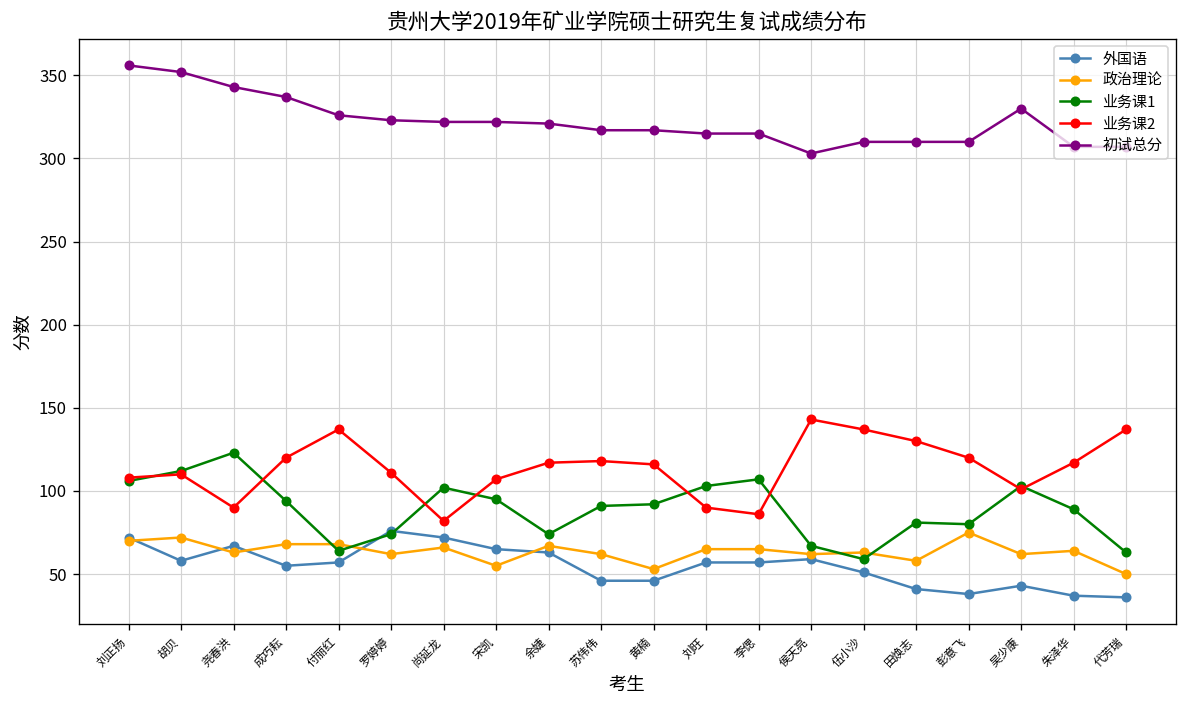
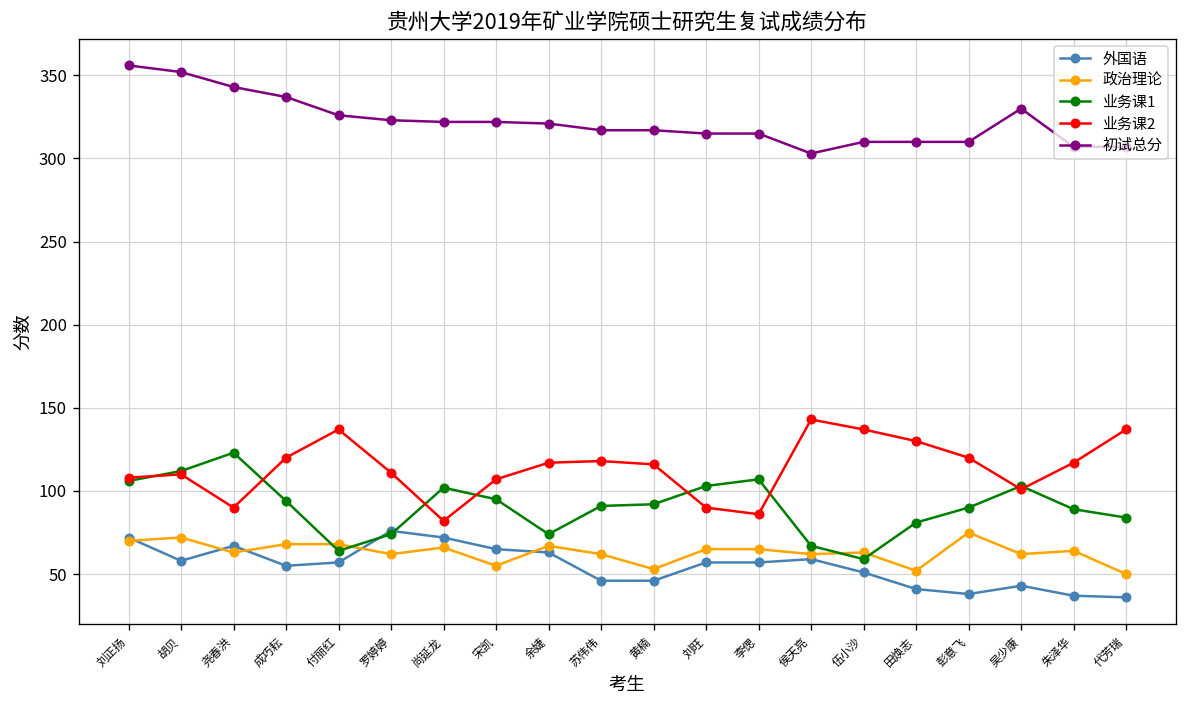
  {
    "外国语": {
      "刘正扬": 72,
      "胡贝": 58,
      "尧春洪": 67,
      "成巧耘": 55,
      "付丽红": 57,
      "罗婷婷": 76,
      "尚延龙": 72,
      "宋凯": 65,
      "余婕": 63,
      "苏伟伟": 46,
      "黄楠": 46,
      "刘旺": 57,
      "李偲": 57,
      "侯天亮": 59,
      "伍小沙": 51,
      "田焕志": 41,
      "彭意飞": 38,
      "吴少康": 43,
      "朱泽华": 37,
      "代芳瑞": 36
    },
    "政治理论": {
      "刘正扬": 70,
      "胡贝": 72,
      "尧春洪": 63,
      "成巧耘": 68,
      "付丽红": 68,
      "罗婷婷": 62,
      "尚延龙": 66,
      "宋凯": 55,
      "余婕": 67,
      "苏伟伟": 62,
      "黄楠": 53,
      "刘旺": 65,
      "李偲": 65,
      "侯天亮": 62,
      "伍小沙": 63,
-     "田焕志": 58,
+     "田焕志": 52,
      "彭意飞": 75,
      "吴少康": 62,
      "朱泽华": 64,
      "代芳瑞": 50
    },
    "业务课1": {
      "刘正扬": 106,
      "胡贝": 112,
      "尧春洪": 123,
      "成巧耘": 94,
      "付丽红": 64,
      "罗婷婷": 74,
      "尚延龙": 102,
      "宋凯": 95,
      "余婕": 74,
      "苏伟伟": 91,
      "黄楠": 92,
      "刘旺": 103,
      "李偲": 107,
      "侯天亮": 67,
      "伍小沙": 59,
      "田焕志": 81,
-     "彭意飞": 80,
+     "彭意飞": 90,
      "吴少康": 103,
      "朱泽华": 89,
-     "代芳瑞": 63
+     "代芳瑞": 84
    },
    "业务课2": {
      "刘正扬": 108,
      "胡贝": 110,
      "尧春洪": 90,
      "成巧耘": 120,
      "付丽红": 137,
      "罗婷婷": 111,
      "尚延龙": 82,
      "宋凯": 107,
      "余婕": 117,
      "苏伟伟": 118,
      "黄楠": 116,
      "刘旺": 90,
      "李偲": 86,
      "侯天亮": 143,
      "伍小沙": 137,
      "田焕志": 130,
      "彭意飞": 120,
      "吴少康": 101,
      "朱泽华": 117,
      "代芳瑞": 137
    },
    "初试总分": {
      "刘正扬": 356,
      "胡贝": 352,
      "尧春洪": 343,
      "成巧耘": 337,
      "付丽红": 326,
      "罗婷婷": 323,
      "尚延龙": 322,
      "宋凯": 322,
      "余婕": 321,
      "苏伟伟": 317,
      "黄楠": 317,
      "刘旺": 315,
      "李偲": 315,
      "侯天亮": 303,
      "伍小沙": 310,
      "田焕志": 310,
      "彭意飞": 310,
      "吴少康": 330
    }
  }
